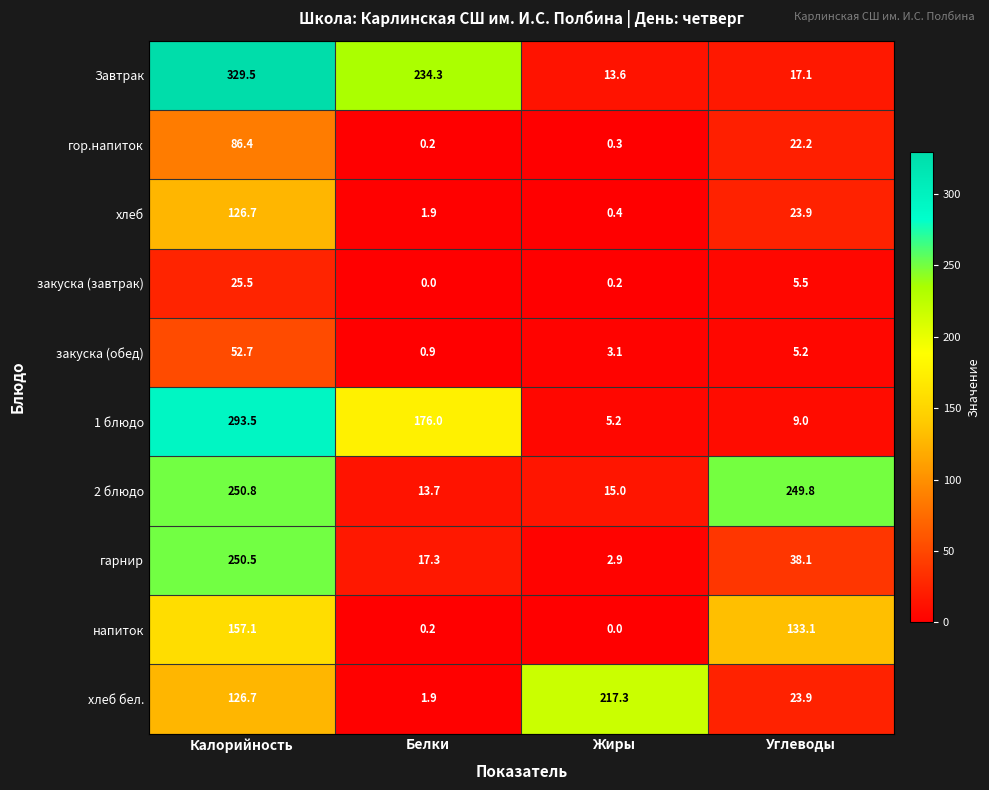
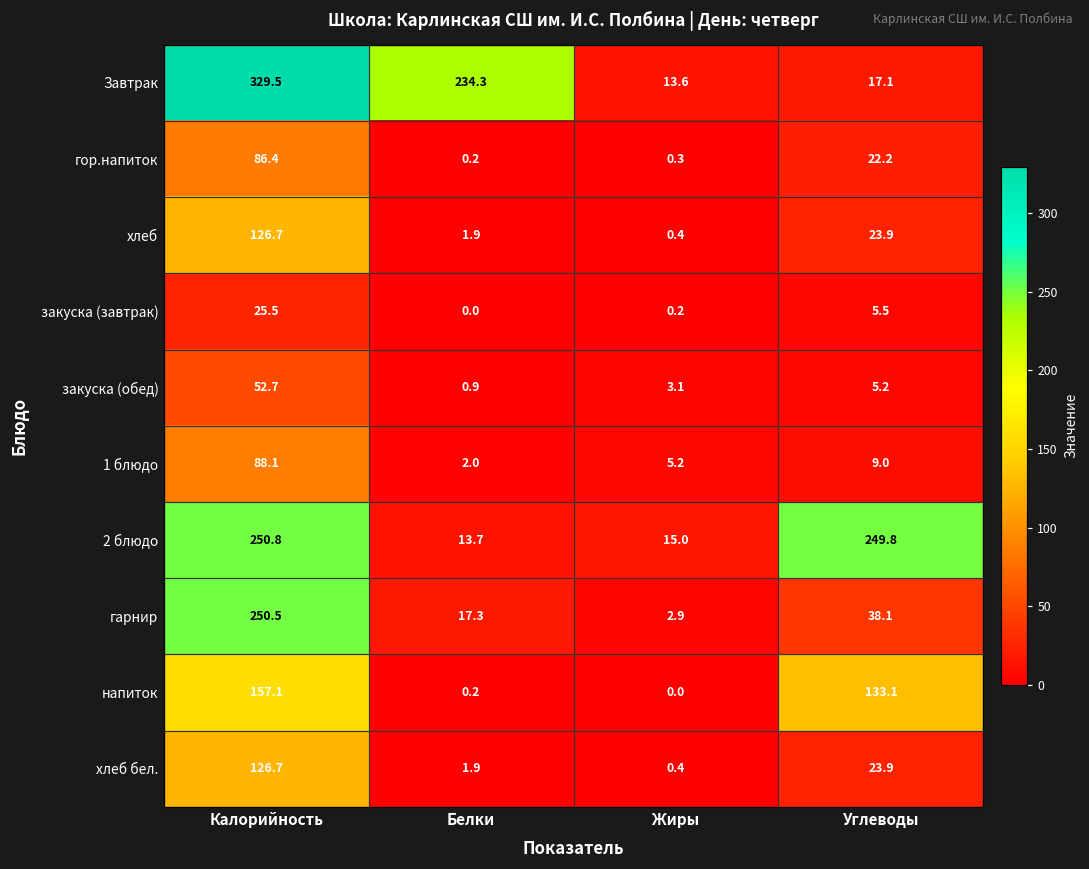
  {
    "Завтрак": {
      "Калорийность": 329.5,
      "Белки": 234.3,
      "Жиры": 13.6,
      "Углеводы": 17.1
    },
    "гор.напиток": {
      "Калорийность": 86.4,
      "Белки": 0.2,
      "Жиры": 0.3,
      "Углеводы": 22.2
    },
    "хлеб": {
      "Калорийность": 126.7,
      "Белки": 1.9,
      "Жиры": 0.4,
      "Углеводы": 23.9
    },
    "закуска (завтрак)": {
      "Калорийность": 25.5,
      "Белки": 0.0,
      "Жиры": 0.2,
      "Углеводы": 5.5
    },
    "закуска (обед)": {
      "Калорийность": 52.7,
      "Белки": 0.9,
      "Жиры": 3.1,
      "Углеводы": 5.2
    },
    "1 блюдо": {
-     "Калорийность": 293.5,
-     "Белки": 176.0,
+     "Калорийность": 88.1,
+     "Белки": 2.0,
      "Жиры": 5.2,
      "Углеводы": 9.0
    },
    "2 блюдо": {
      "Калорийность": 250.8,
      "Белки": 13.7,
      "Жиры": 15.0,
      "Углеводы": 249.8
    },
    "гарнир": {
      "Калорийность": 250.5,
      "Белки": 17.3,
      "Жиры": 2.9,
      "Углеводы": 38.1
    },
    "напиток": {
      "Калорийность": 157.1,
      "Белки": 0.2,
      "Жиры": 0.0,
      "Углеводы": 133.1
    },
    "хлеб бел.": {
      "Калорийность": 126.7,
      "Белки": 1.9,
-     "Жиры": 217.3,
+     "Жиры": 0.4,
      "Углеводы": 23.9
    }
  }
